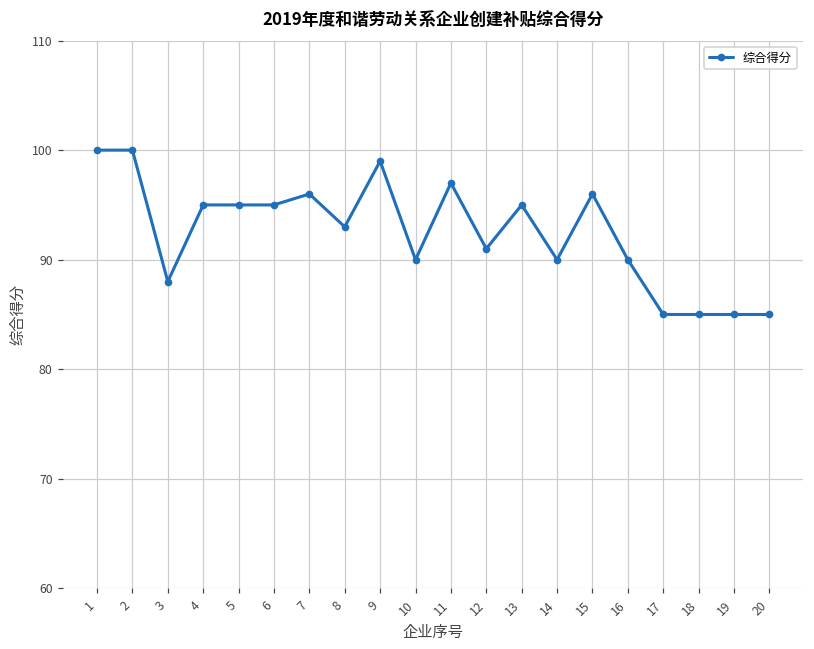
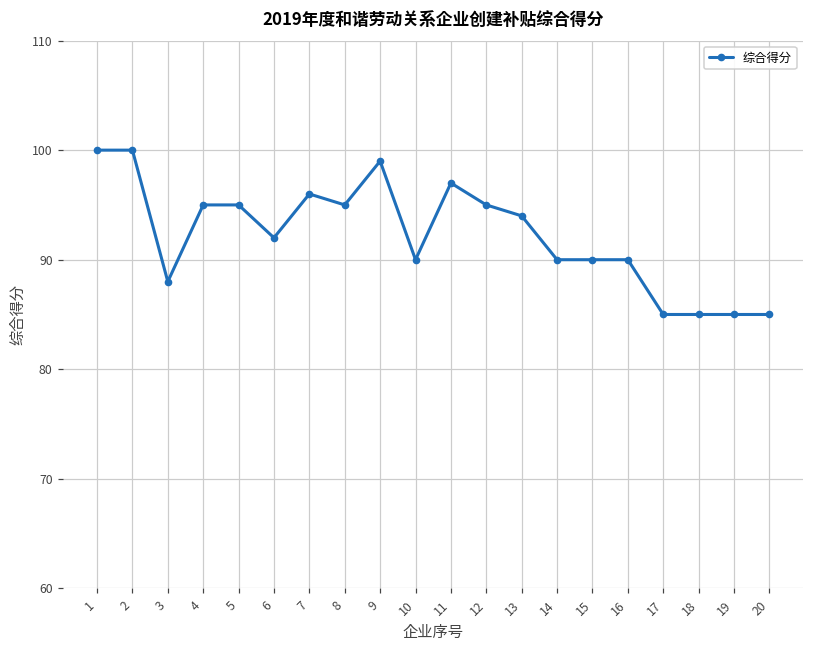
  {
    "1": 100,
    "2": 100,
    "3": 88,
    "4": 95,
    "5": 95,
-   "6": 95,
+   "6": 92,
    "7": 96,
-   "8": 93,
+   "8": 95,
    "9": 99,
    "10": 90,
    "11": 97,
-   "12": 91,
-   "13": 95,
+   "12": 95,
+   "13": 94,
    "14": 90,
-   "15": 96,
+   "15": 90,
    "16": 90,
    "17": 85,
    "18": 85,
    "19": 85,
    "20": 85
  }
